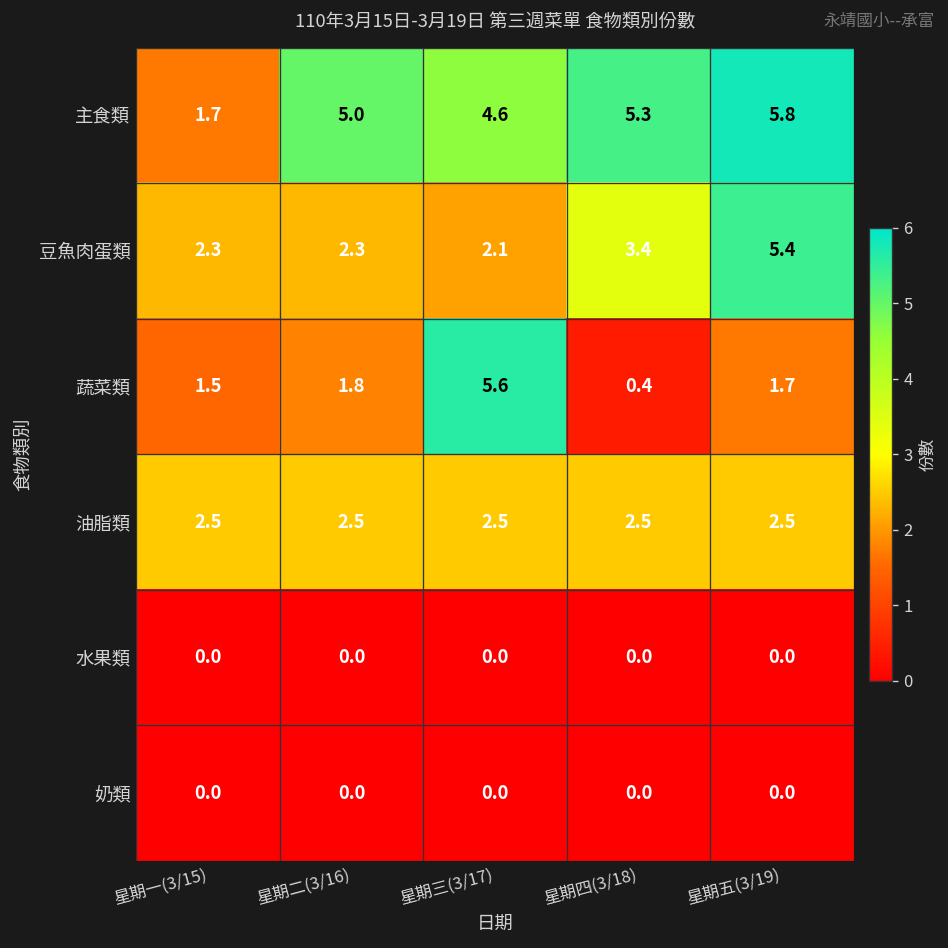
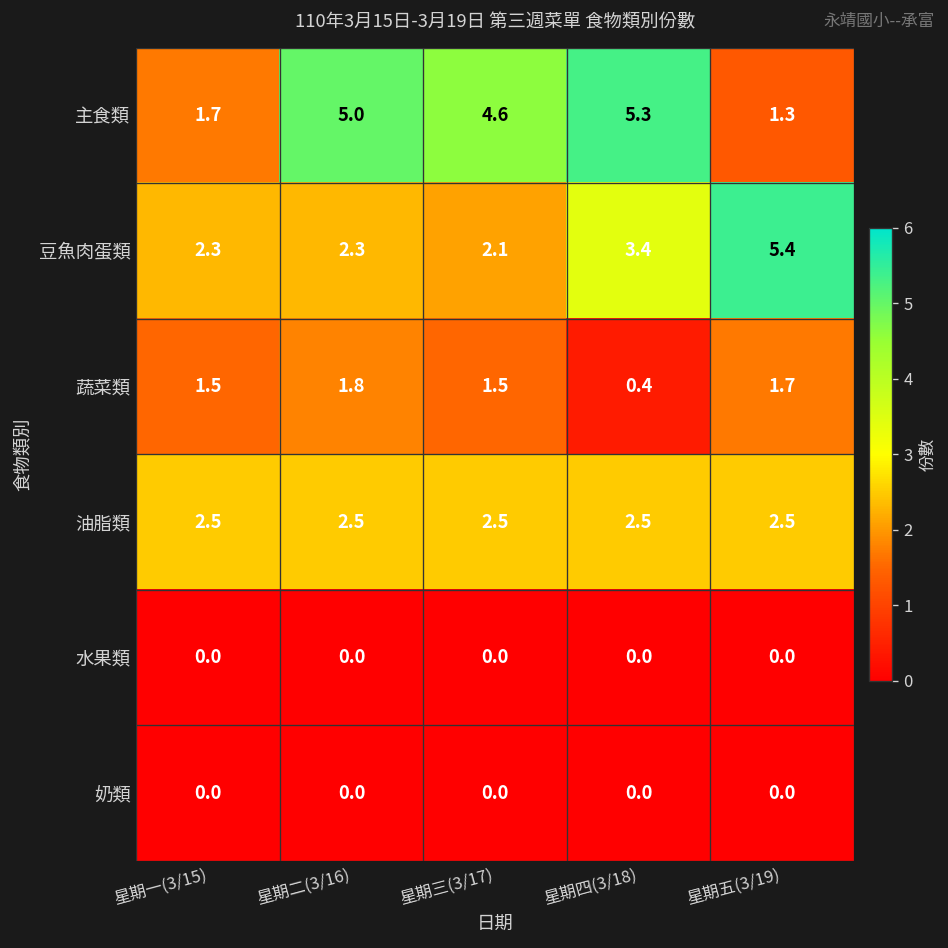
  {
    "主食類": {
      "星期一(3/15)": 1.7,
      "星期二(3/16)": 5.0,
      "星期三(3/17)": 4.6,
      "星期四(3/18)": 5.3,
-     "星期五(3/19)": 5.8
+     "星期五(3/19)": 1.3
    },
    "豆魚肉蛋類": {
      "星期一(3/15)": 2.3,
      "星期二(3/16)": 2.3,
      "星期三(3/17)": 2.1,
      "星期四(3/18)": 3.4,
      "星期五(3/19)": 5.4
    },
    "蔬菜類": {
      "星期一(3/15)": 1.5,
      "星期二(3/16)": 1.8,
-     "星期三(3/17)": 5.6,
+     "星期三(3/17)": 1.5,
      "星期四(3/18)": 0.4,
      "星期五(3/19)": 1.7
    },
    "油脂類": {
      "星期一(3/15)": 2.5,
      "星期二(3/16)": 2.5,
      "星期三(3/17)": 2.5,
      "星期四(3/18)": 2.5,
      "星期五(3/19)": 2.5
    },
    "水果類": {
      "星期一(3/15)": 0.0,
      "星期二(3/16)": 0.0,
      "星期三(3/17)": 0.0,
      "星期四(3/18)": 0.0,
      "星期五(3/19)": 0.0
    },
    "奶類": {
      "星期一(3/15)": 0.0,
      "星期二(3/16)": 0.0,
      "星期三(3/17)": 0.0,
      "星期四(3/18)": 0.0,
      "星期五(3/19)": 0.0
    }
  }
